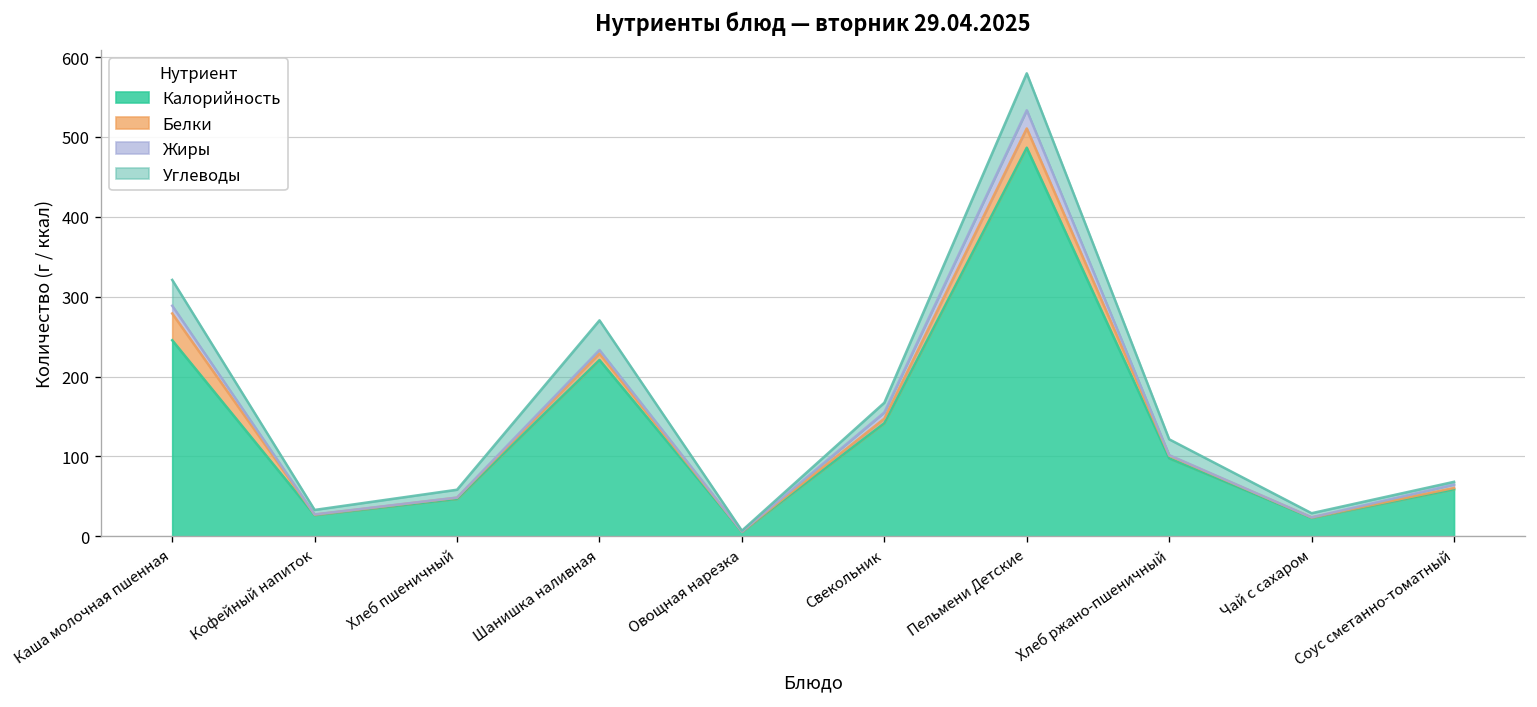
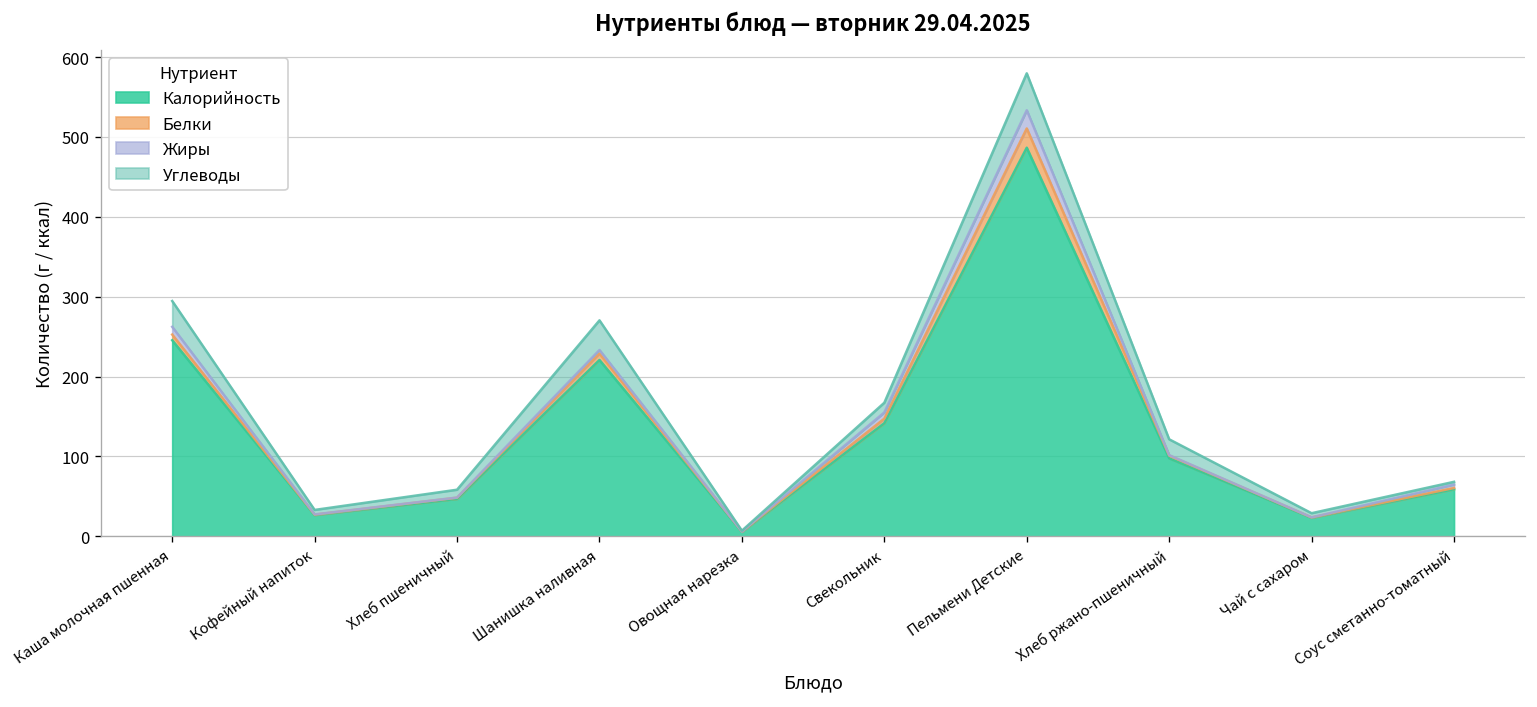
  {
    "Белки": {
-     "Каша молочная пшенная": 30,
+     "Каша молочная пшенная": 10,
      "Шанишка наливная": 10,
      "Свекольник": 10,
      "Пельмени Детские": 20
    }
  }
